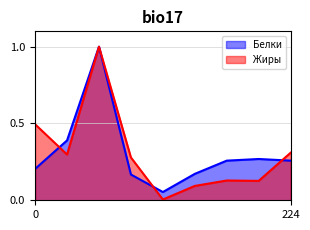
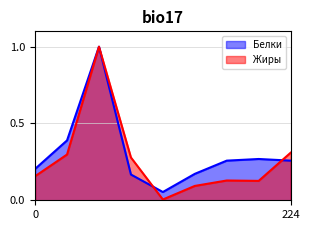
  {
    "Белки": {
      "0": 0.20,
      "224": 0.26
    },
    "Жиры": {
-     "0": 0.49,
+     "0": 0.16,
      "224": 0.31
    }
  }
